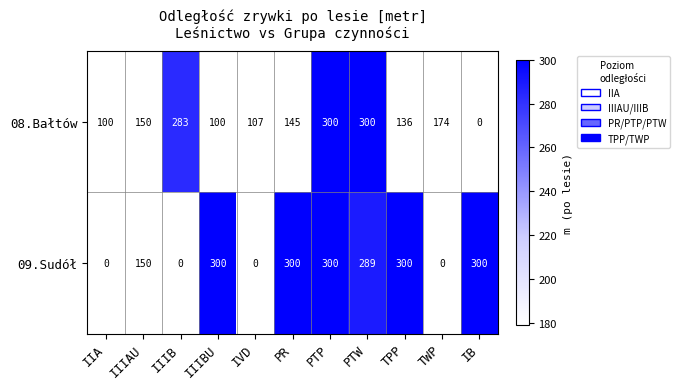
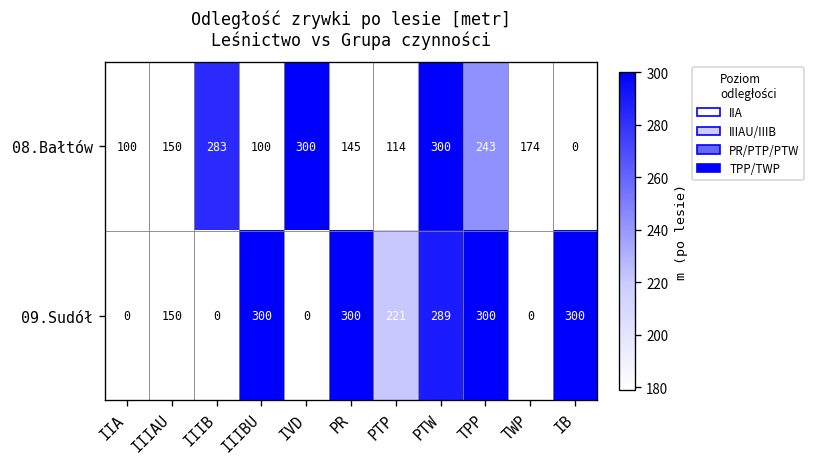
  {
    "08.Bałtów": {
      "IIA": 100,
      "IIIAU": 150,
      "IIIB": 283,
      "IIIBU": 100,
-     "IVD": 107,
+     "IVD": 300,
      "PR": 145,
-     "PTP": 300,
+     "PTP": 114,
      "PTW": 300,
-     "TPP": 136,
+     "TPP": 243,
      "TWP": 174,
      "IB": 0
    },
    "09.Sudół": {
      "IIA": 0,
      "IIIAU": 150,
      "IIIB": 0,
      "IIIBU": 300,
      "IVD": 0,
      "PR": 300,
-     "PTP": 300,
+     "PTP": 221,
      "PTW": 289,
      "TPP": 300,
      "TWP": 0,
      "IB": 300
    }
  }
